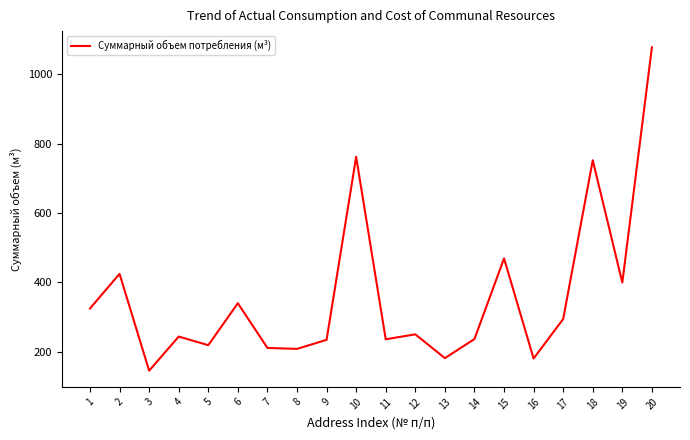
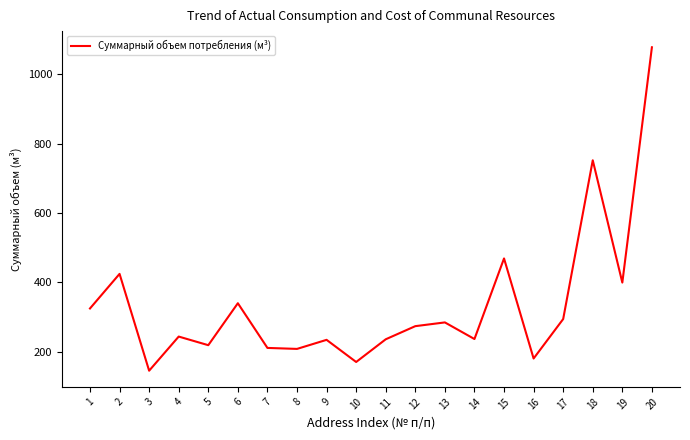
  {
    "1": 320,
    "2": 420,
    "3": 140,
    "4": 240,
    "5": 220,
    "6": 340,
    "7": 210,
    "8": 210,
    "9": 230,
-   "10": 760,
+   "10": 170,
    "11": 240,
-   "12": 250,
-   "13": 180,
+   "12": 270,
+   "13": 280,
    "14": 240,
    "15": 470,
    "16": 180,
    "17": 290,
    "18": 750,
    "19": 400,
    "20": 1080
  }
